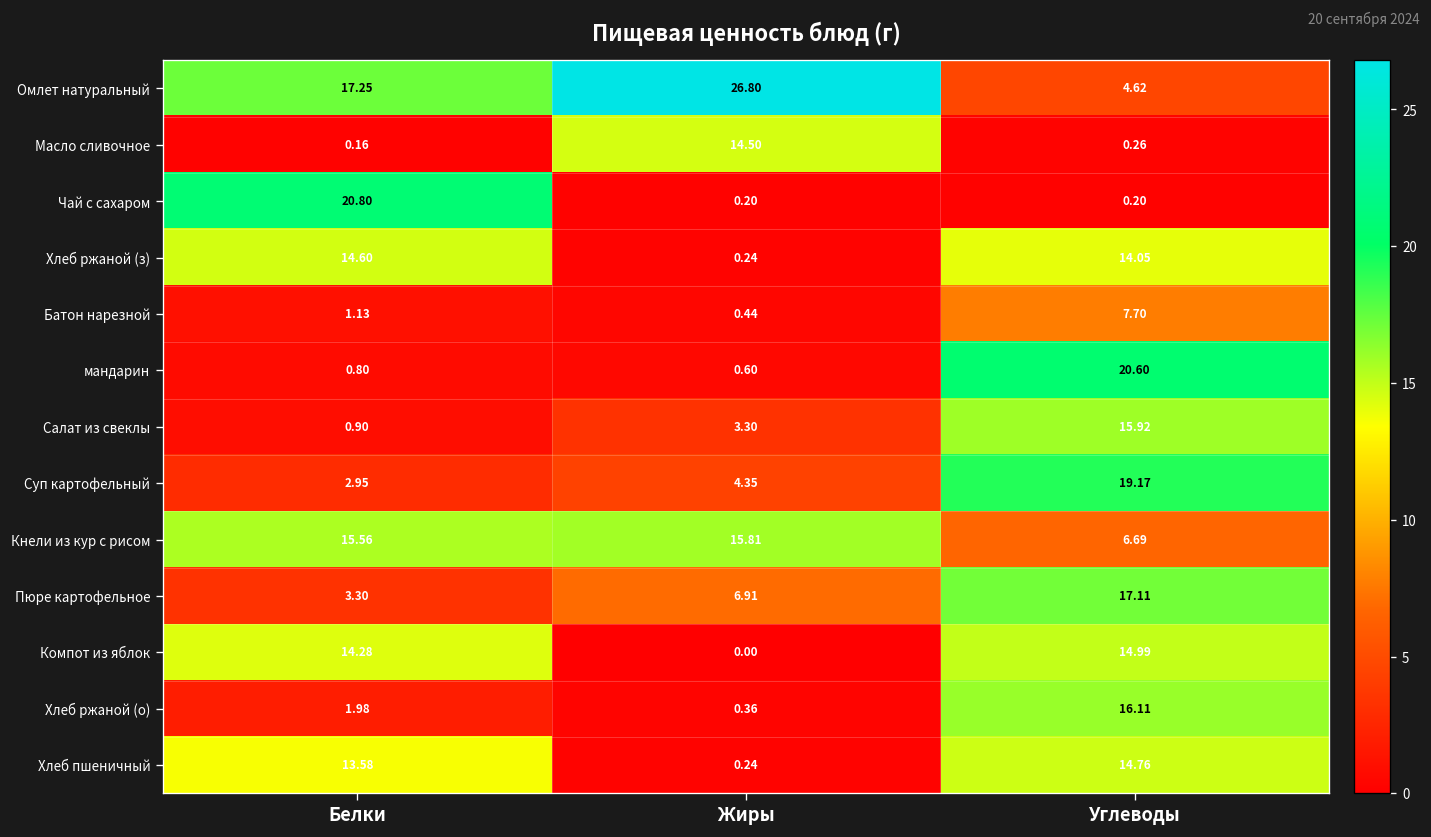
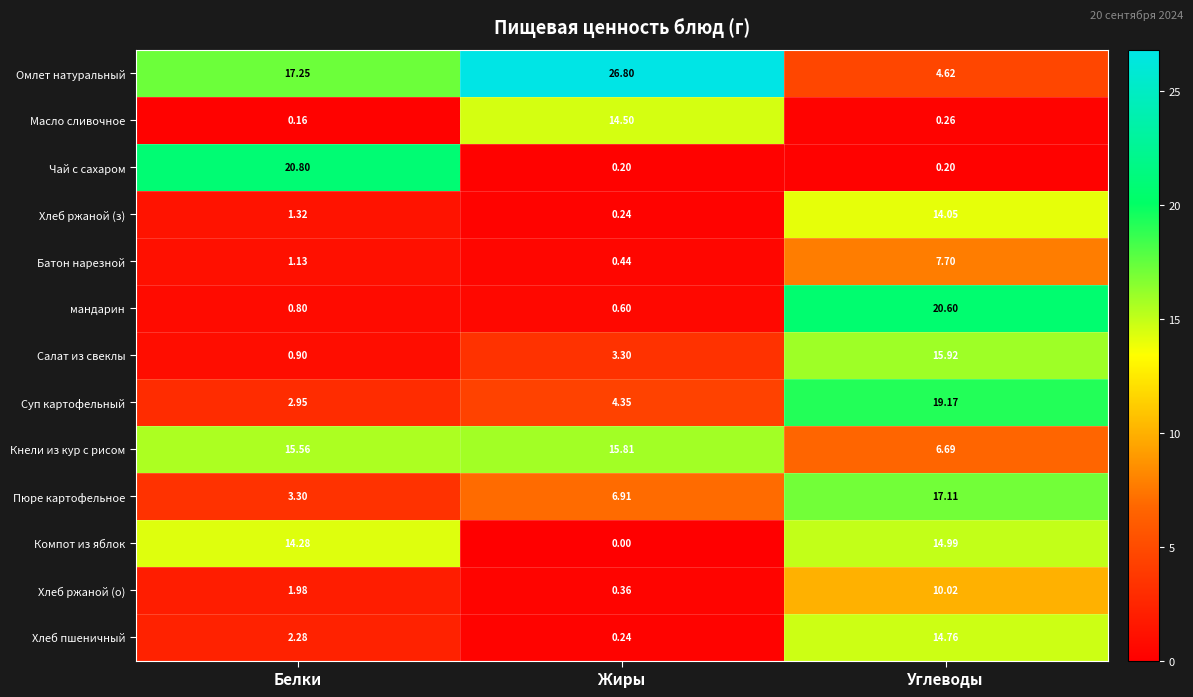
  {
    "Омлет натуральный": {
      "Белки": 17.25,
      "Жиры": 26.80,
      "Углеводы": 4.62
    },
    "Масло сливочное": {
      "Белки": 0.16,
      "Жиры": 14.50,
      "Углеводы": 0.26
    },
    "Чай с сахаром": {
      "Белки": 20.80,
      "Жиры": 0.20,
      "Углеводы": 0.20
    },
    "Хлеб ржаной (з)": {
-     "Белки": 14.60,
+     "Белки": 1.32,
      "Жиры": 0.24,
      "Углеводы": 14.05
    },
    "Батон нарезной": {
      "Белки": 1.13,
      "Жиры": 0.44,
      "Углеводы": 7.70
    },
    "мандарин": {
      "Белки": 0.80,
      "Жиры": 0.60,
      "Углеводы": 20.60
    },
    "Салат из свеклы": {
      "Белки": 0.90,
      "Жиры": 3.30,
      "Углеводы": 15.92
    },
    "Суп картофельный": {
      "Белки": 2.95,
      "Жиры": 4.35,
      "Углеводы": 19.17
    },
    "Кнели из кур с рисом": {
      "Белки": 15.56,
      "Жиры": 15.81,
      "Углеводы": 6.69
    },
    "Пюре картофельное": {
      "Белки": 3.30,
      "Жиры": 6.91,
      "Углеводы": 17.11
    },
    "Компот из яблок": {
      "Белки": 14.28,
      "Жиры": 0.00,
      "Углеводы": 14.99
    },
    "Хлеб ржаной (о)": {
      "Белки": 1.98,
      "Жиры": 0.36,
-     "Углеводы": 16.11
+     "Углеводы": 10.02
    },
    "Хлеб пшеничный": {
-     "Белки": 13.58,
+     "Белки": 2.28,
      "Жиры": 0.24,
      "Углеводы": 14.76
    }
  }
